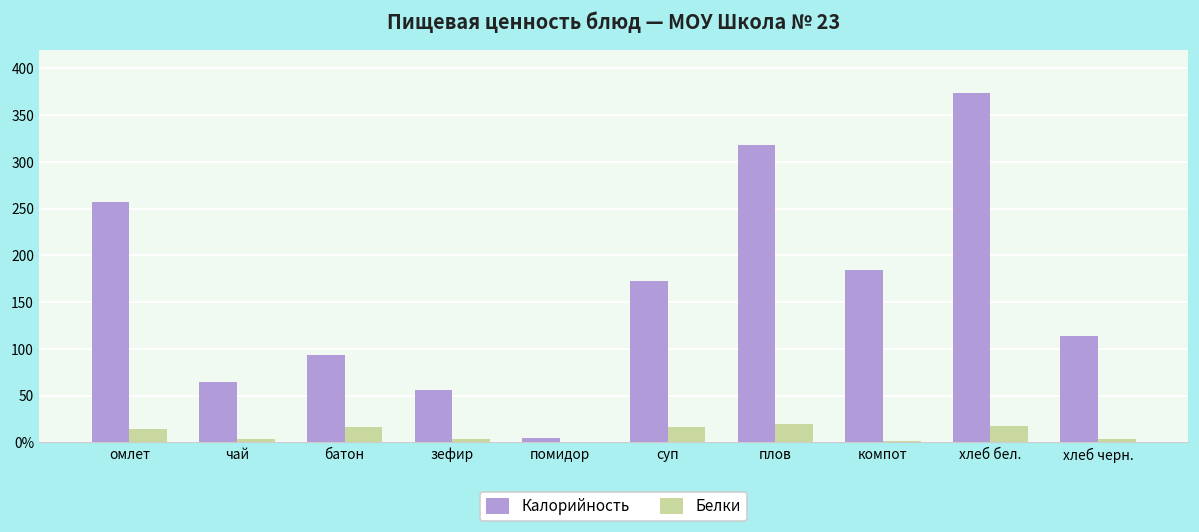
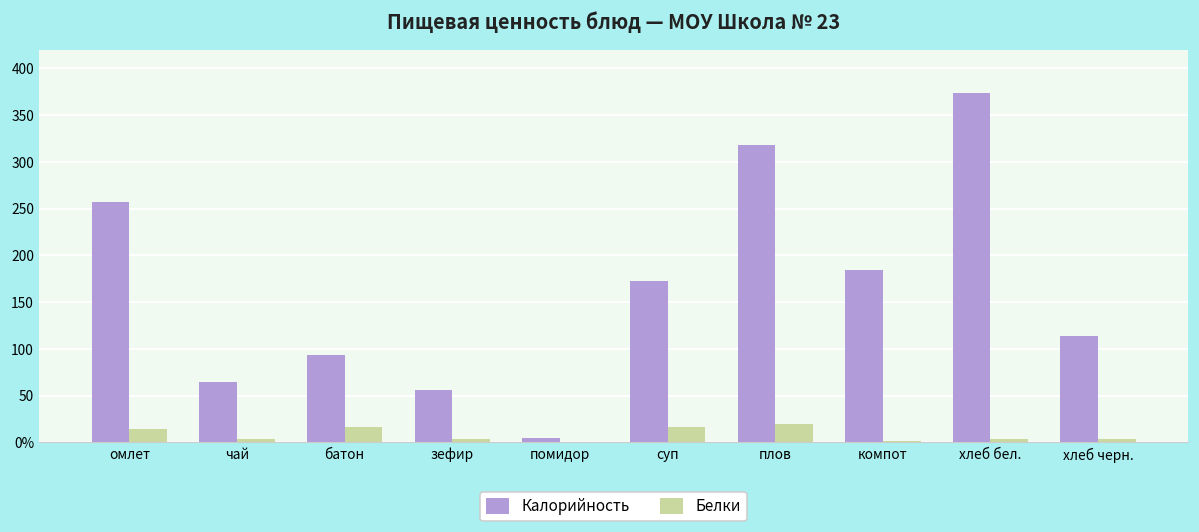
  {
    "Калорийность": {
      "омлет": 260,
      "чай": 60,
      "батон": 90,
      "зефир": 60,
      "помидор": 0,
      "суп": 170,
      "плов": 320,
      "компот": 180,
      "хлеб бел.": 370,
      "хлеб черн.": 110
    },
    "Белки": {
      "омлет": 10,
      "чай": 0,
      "батон": 20,
      "зефир": 0,
      "суп": 20,
      "плов": 20,
-     "хлеб бел.": 20,
+     "хлеб бел.": 0,
      "хлеб черн.": 0
    }
  }
